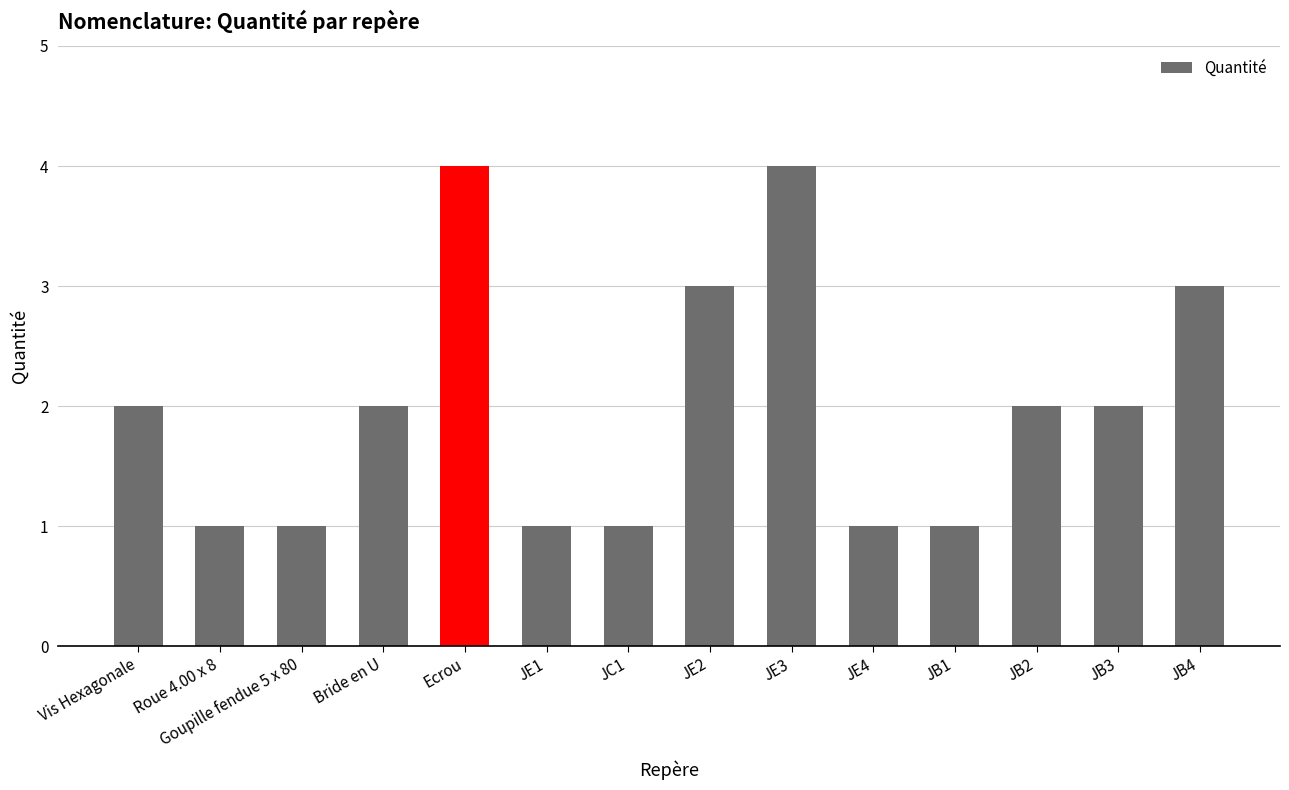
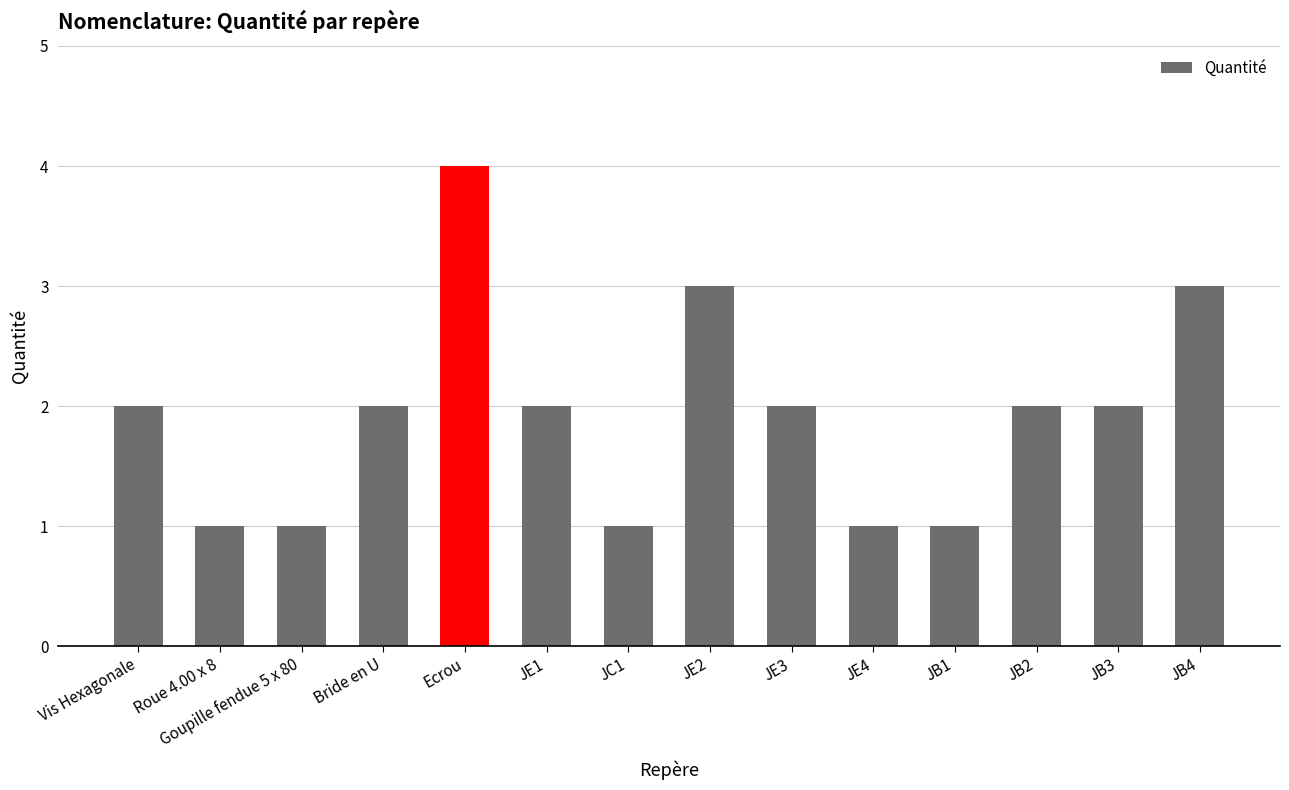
  {
    "Vis Hexagonale": 2,
    "Roue 4.00 x 8": 1,
    "Goupille fendue 5 x 80": 1,
    "Bride en U": 2,
    "Ecrou": 4,
-   "JE1": 1,
+   "JE1": 2,
    "JC1": 1,
    "JE2": 3,
-   "JE3": 4,
+   "JE3": 2,
    "JE4": 1,
    "JB1": 1,
    "JB2": 2,
    "JB3": 2,
    "JB4": 3
  }
